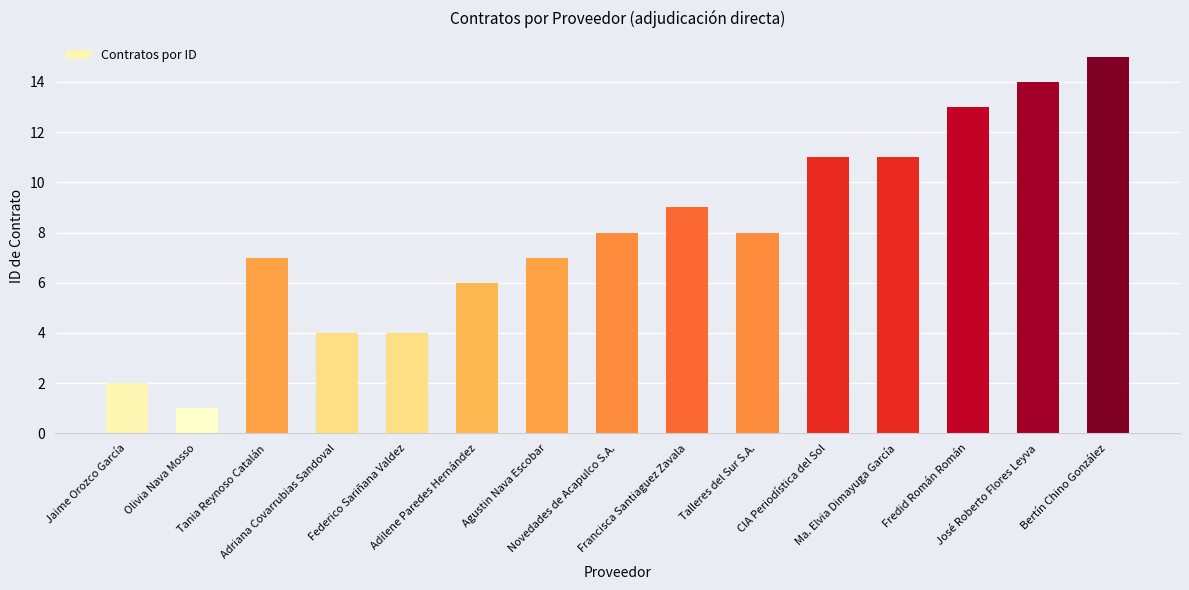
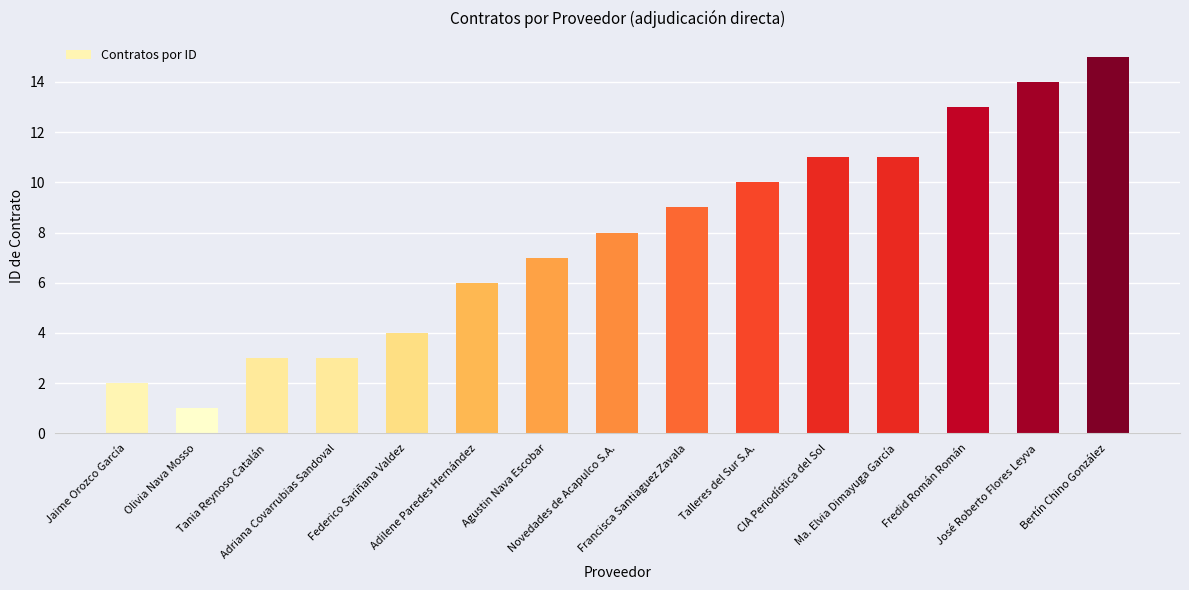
  {
    "Jaime Orozco García": 2,
    "Olivia Nava Mosso": 1,
-   "Tania Reynoso Catalán": 7,
-   "Adriana Covarrubias Sandoval": 4,
+   "Tania Reynoso Catalán": 3,
+   "Adriana Covarrubias Sandoval": 3,
    "Federico Sariñana Valdez": 4,
    "Adilene Paredes Hernández": 6,
    "Agustin Nava Escobar": 7,
    "Novedades de Acapulco S.A.": 8,
    "Francisca Santiaguez Zavala": 9,
-   "Talleres del Sur S.A.": 8,
+   "Talleres del Sur S.A.": 10,
    "CIA Periodística del Sol": 11,
    "Ma. Elvia Dimayuga García": 11,
    "Fredid Román Román": 13,
    "José Roberto Flores Leyva": 14,
    "Bertín Chino González": 15
  }
